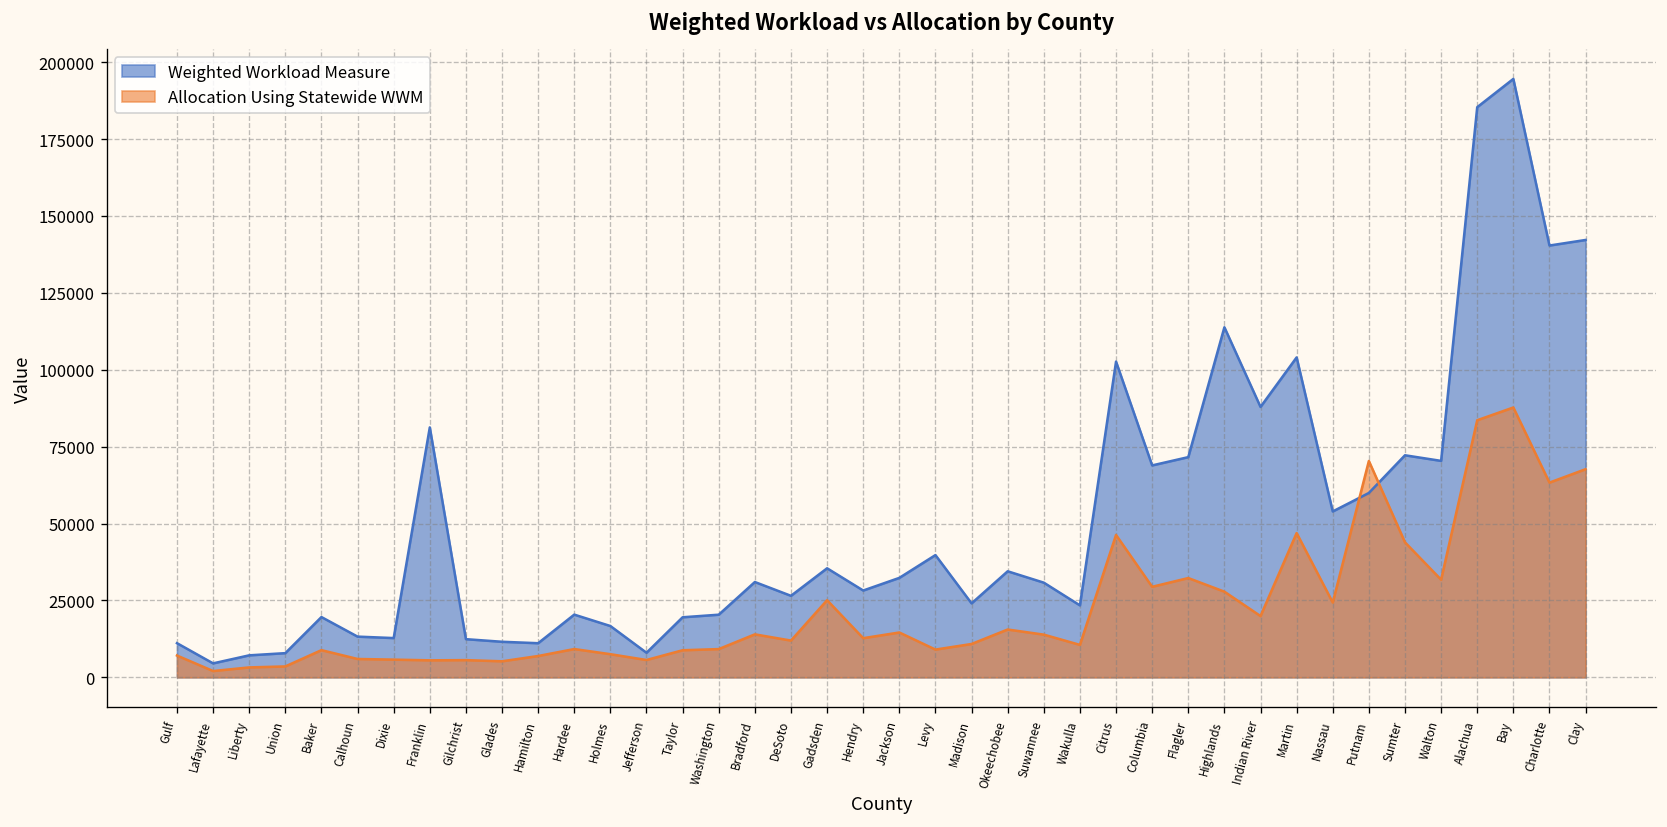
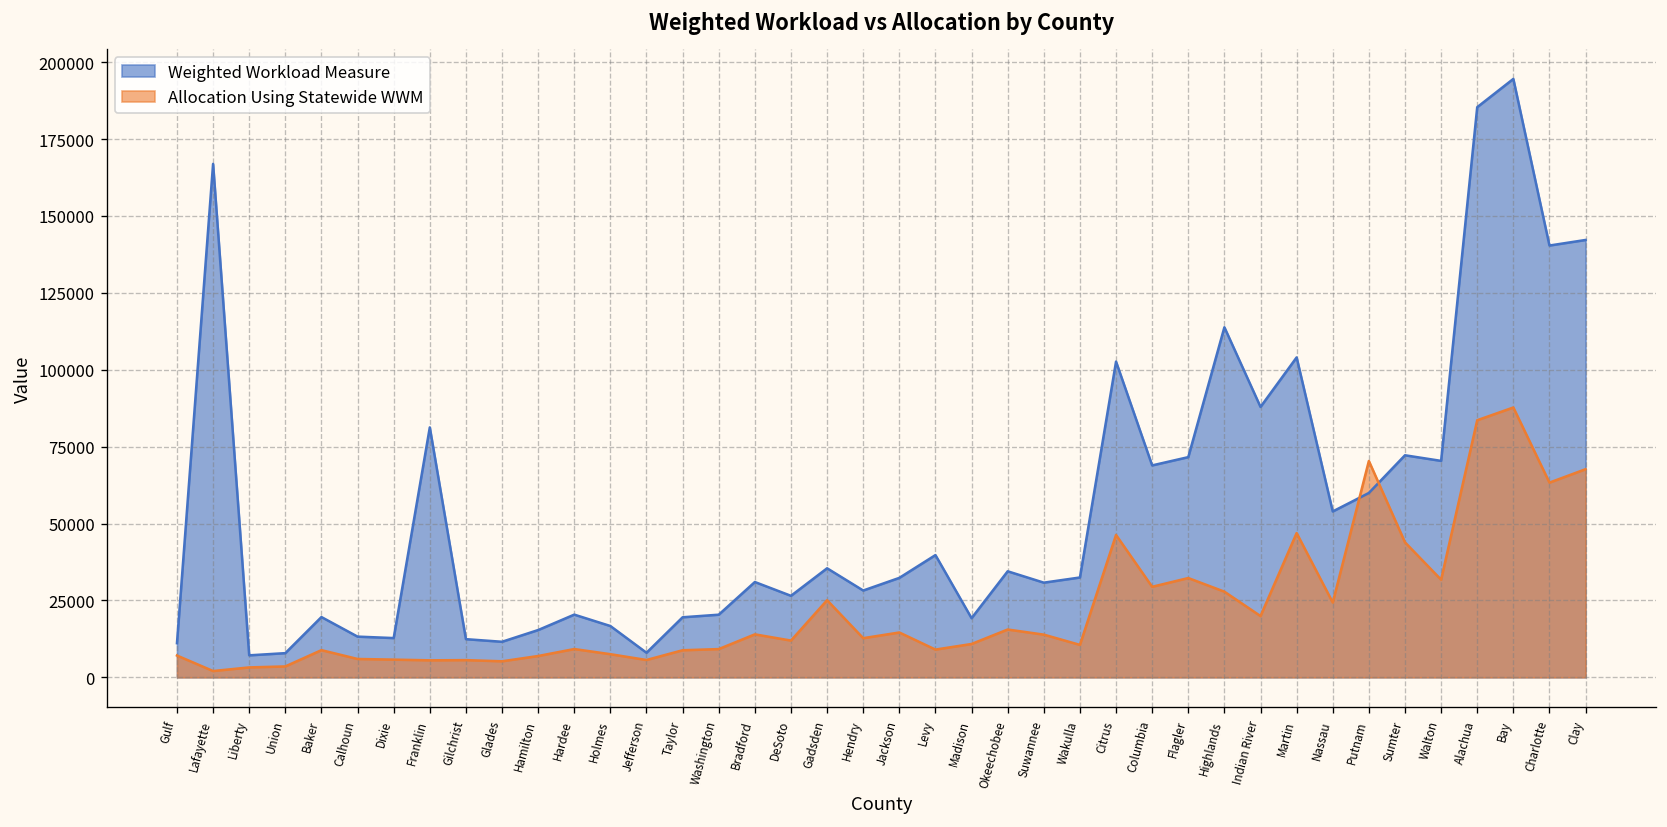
  {
    "Weighted Workload Measure": {
      "Gulf": 11000,
-     "Lafayette": 5000,
+     "Lafayette": 167000,
      "Liberty": 7000,
      "Union": 8000,
      "Baker": 20000,
      "Calhoun": 13000,
      "Dixie": 13000,
      "Franklin": 81000,
      "Gilchrist": 12000,
      "Glades": 12000,
-     "Hamilton": 11000,
+     "Hamilton": 15000,
      "Hardee": 20000,
      "Holmes": 17000,
      "Jefferson": 8000,
      "Taylor": 20000,
      "Washington": 20000,
      "Bradford": 31000,
      "DeSoto": 27000,
      "Gadsden": 35000,
      "Hendry": 28000,
      "Jackson": 32000,
      "Levy": 40000,
-     "Madison": 24000,
+     "Madison": 19000,
      "Okeechobee": 34000,
      "Suwannee": 31000,
-     "Wakulla": 23000,
+     "Wakulla": 32000,
      "Citrus": 103000,
      "Columbia": 69000,
      "Flagler": 72000,
      "Highlands": 114000,
      "Indian River": 88000,
      "Martin": 104000,
      "Nassau": 54000,
      "Putnam": 60000,
      "Sumter": 72000,
      "Walton": 70000,
      "Alachua": 185000,
      "Bay": 195000,
      "Charlotte": 140000,
      "Clay": 142000
    },
    "Allocation Using Statewide WWM": {
      "Gulf": 7000,
      "Lafayette": 2000,
      "Liberty": 3000,
      "Union": 4000,
      "Baker": 9000,
      "Calhoun": 6000,
      "Dixie": 6000,
      "Franklin": 6000,
      "Gilchrist": 6000,
      "Glades": 5000,
      "Hamilton": 7000,
      "Hardee": 9000,
      "Holmes": 8000,
      "Jefferson": 6000,
      "Taylor": 9000,
      "Washington": 9000,
      "Bradford": 14000,
      "DeSoto": 12000,
      "Gadsden": 25000,
      "Hendry": 13000,
      "Jackson": 15000,
      "Levy": 9000,
      "Madison": 11000,
      "Okeechobee": 16000,
      "Suwannee": 14000,
      "Wakulla": 11000,
      "Citrus": 46000,
      "Columbia": 29000,
      "Flagler": 32000,
      "Highlands": 28000,
      "Indian River": 20000,
      "Martin": 47000,
      "Nassau": 24000,
      "Putnam": 70000,
      "Sumter": 44000,
      "Walton": 32000,
      "Alachua": 84000,
      "Bay": 88000,
      "Charlotte": 63000,
      "Clay": 68000
    }
  }
